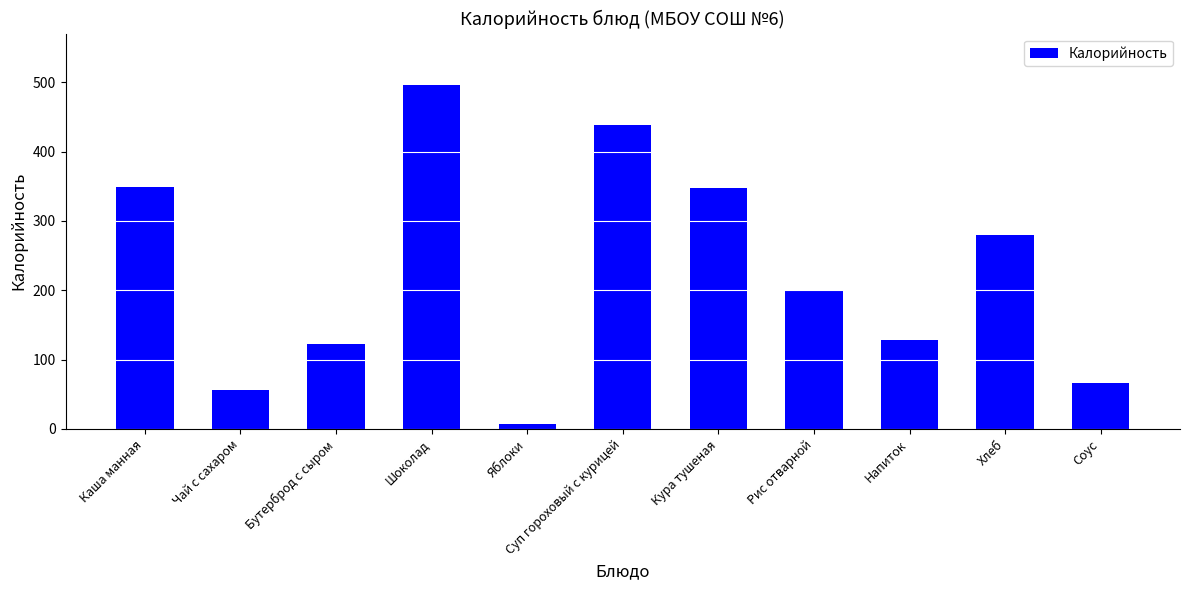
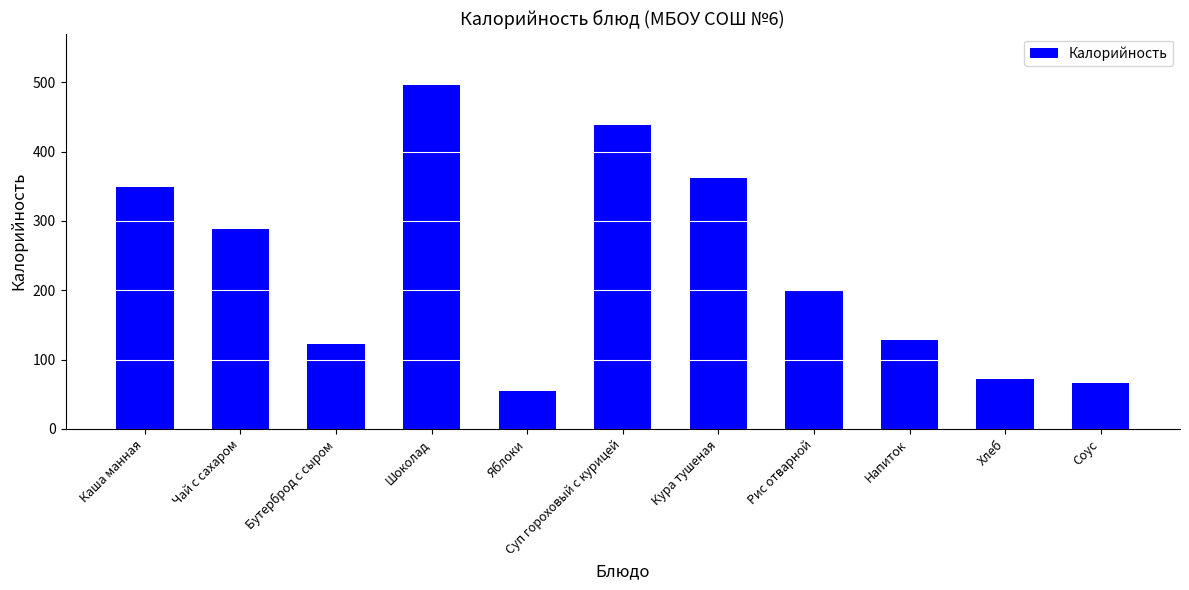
  {
    "Каша манная": 350,
-   "Чай с сахаром": 60,
+   "Чай с сахаром": 290,
    "Бутерброд с сыром": 120,
    "Шоколад": 500,
-   "Яблоки": 10,
+   "Яблоки": 50,
    "Суп гороховый с курицей": 440,
-   "Кура тушеная": 350,
+   "Кура тушеная": 360,
    "Рис отварной": 200,
    "Напиток": 130,
-   "Хлеб": 280,
+   "Хлеб": 70,
    "Соус": 70
  }
